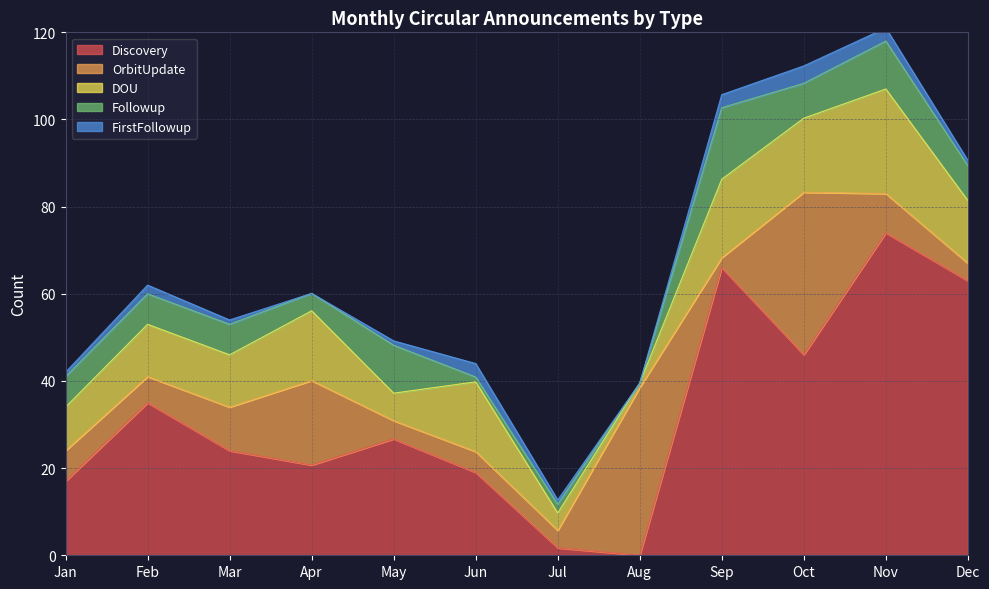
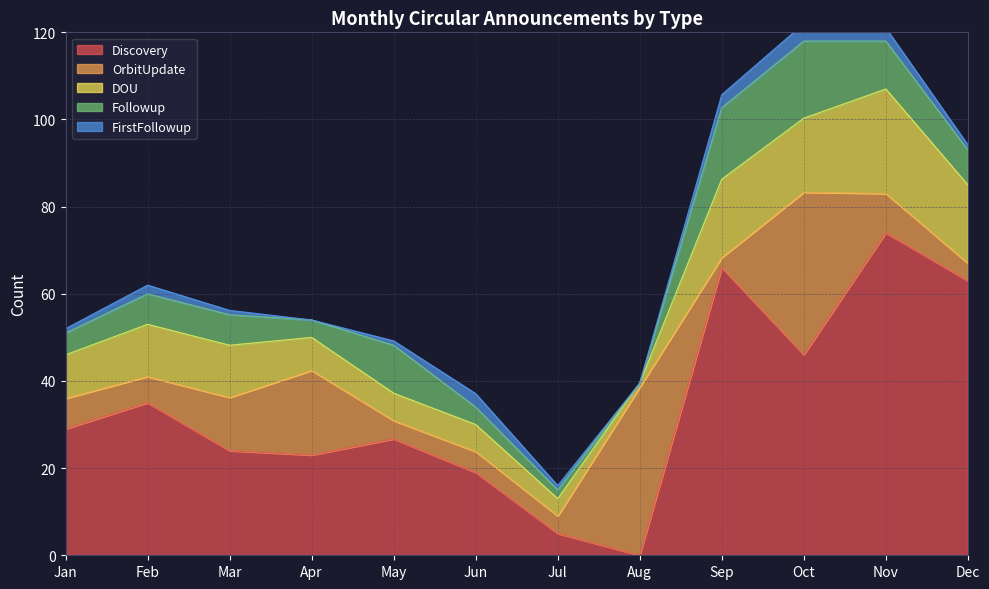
  {
    "Discovery": {
-     "Jan": 17,
+     "Jan": 29,
      "Feb": 35,
      "Mar": 24,
-     "Apr": 21,
+     "Apr": 23,
      "May": 27,
      "Jun": 19,
-     "Jul": 2,
+     "Jul": 5,
      "Aug": 0,
      "Sep": 66,
      "Oct": 46,
      "Nov": 74,
      "Dec": 63
    },
    "OrbitUpdate": {
      "Jan": 7,
      "Feb": 6,
-     "Mar": 10,
+     "Mar": 12,
      "Apr": 19,
      "May": 4,
      "Jun": 5,
      "Jul": 4,
      "Aug": 39,
      "Sep": 2,
      "Oct": 37,
      "Nov": 9,
      "Dec": 4
    },
    "DOU": {
      "Jan": 10,
      "Feb": 12,
      "Mar": 12,
-     "Apr": 16,
+     "Apr": 8,
      "May": 6,
-     "Jun": 16,
+     "Jun": 6,
      "Jul": 4,
      "Sep": 18,
      "Oct": 17,
      "Nov": 24,
-     "Dec": 14
+     "Dec": 18
    },
    "Followup": {
-     "Jan": 7,
+     "Jan": 5,
      "Feb": 7,
      "Mar": 7,
      "May": 11,
-     "Jun": 1,
+     "Jun": 4,
      "Jul": 2,
      "Sep": 16,
-     "Oct": 8,
+     "Oct": 18,
      "Nov": 11,
      "Dec": 8
    },
    "FirstFollowup": {
      "Jan": 1,
      "Feb": 2,
      "Mar": 1,
      "May": 1,
      "Jun": 3,
      "Jul": 1,
      "Sep": 3,
      "Dec": 1
    }
  }
